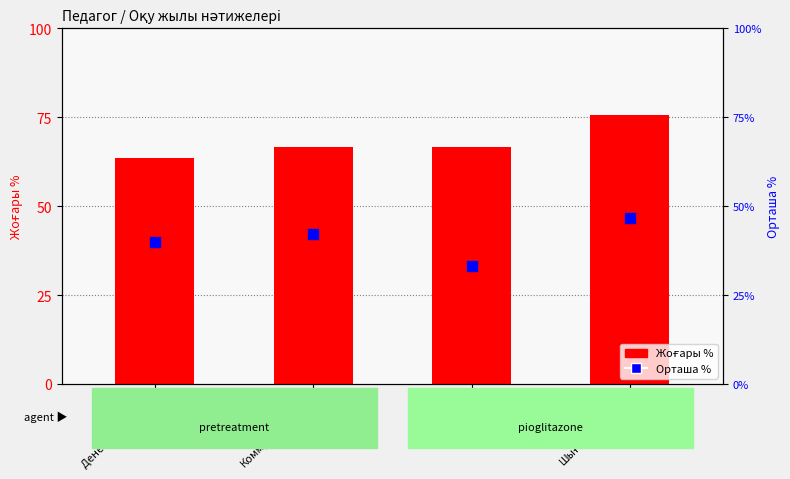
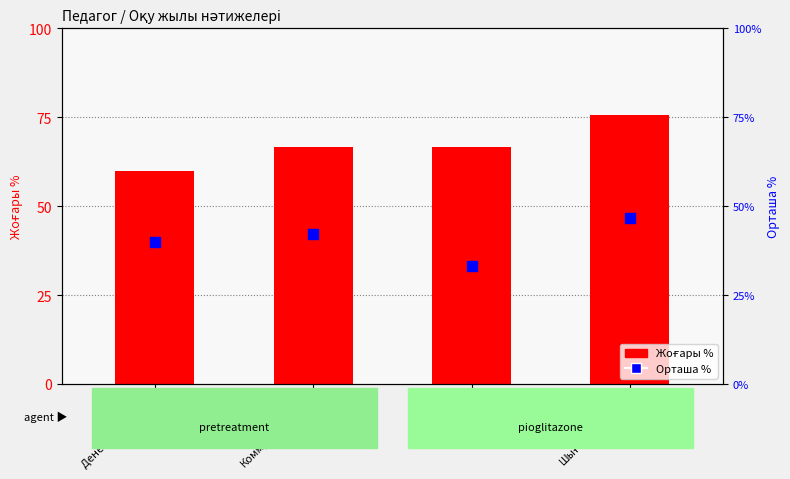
  {
    "Жоғары %": {
-     "Дене шынықтыру": 64,
+     "Дене шынықтыру": 60,
      "Коммуникативтік": 67,
      "Шығармашылық": 76
    }
  }
